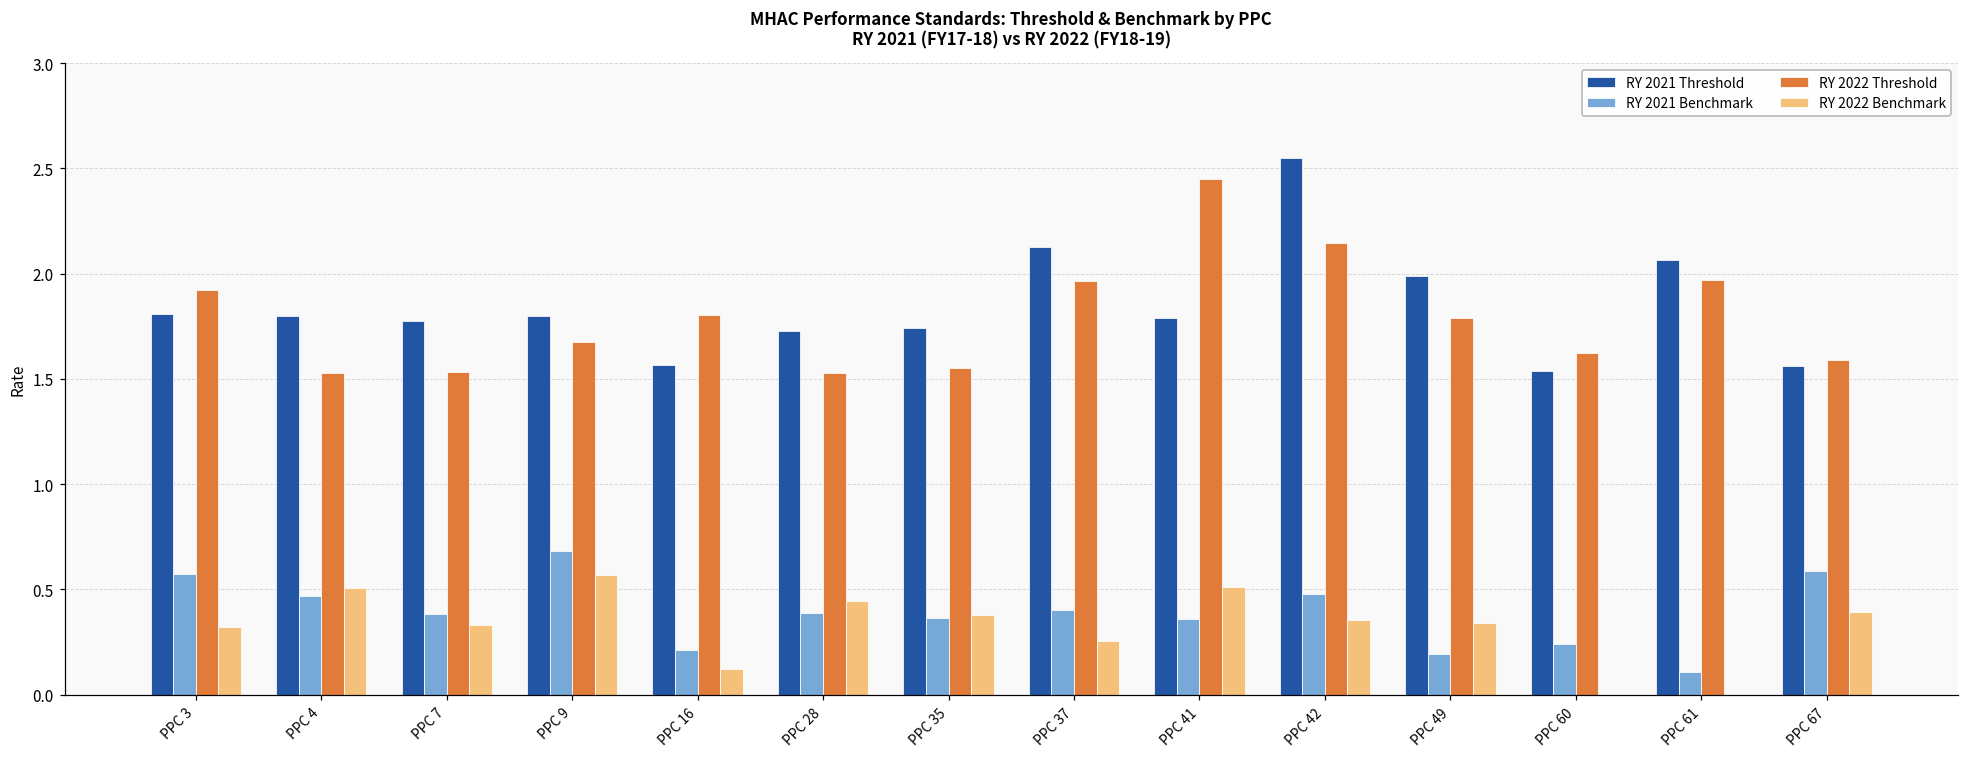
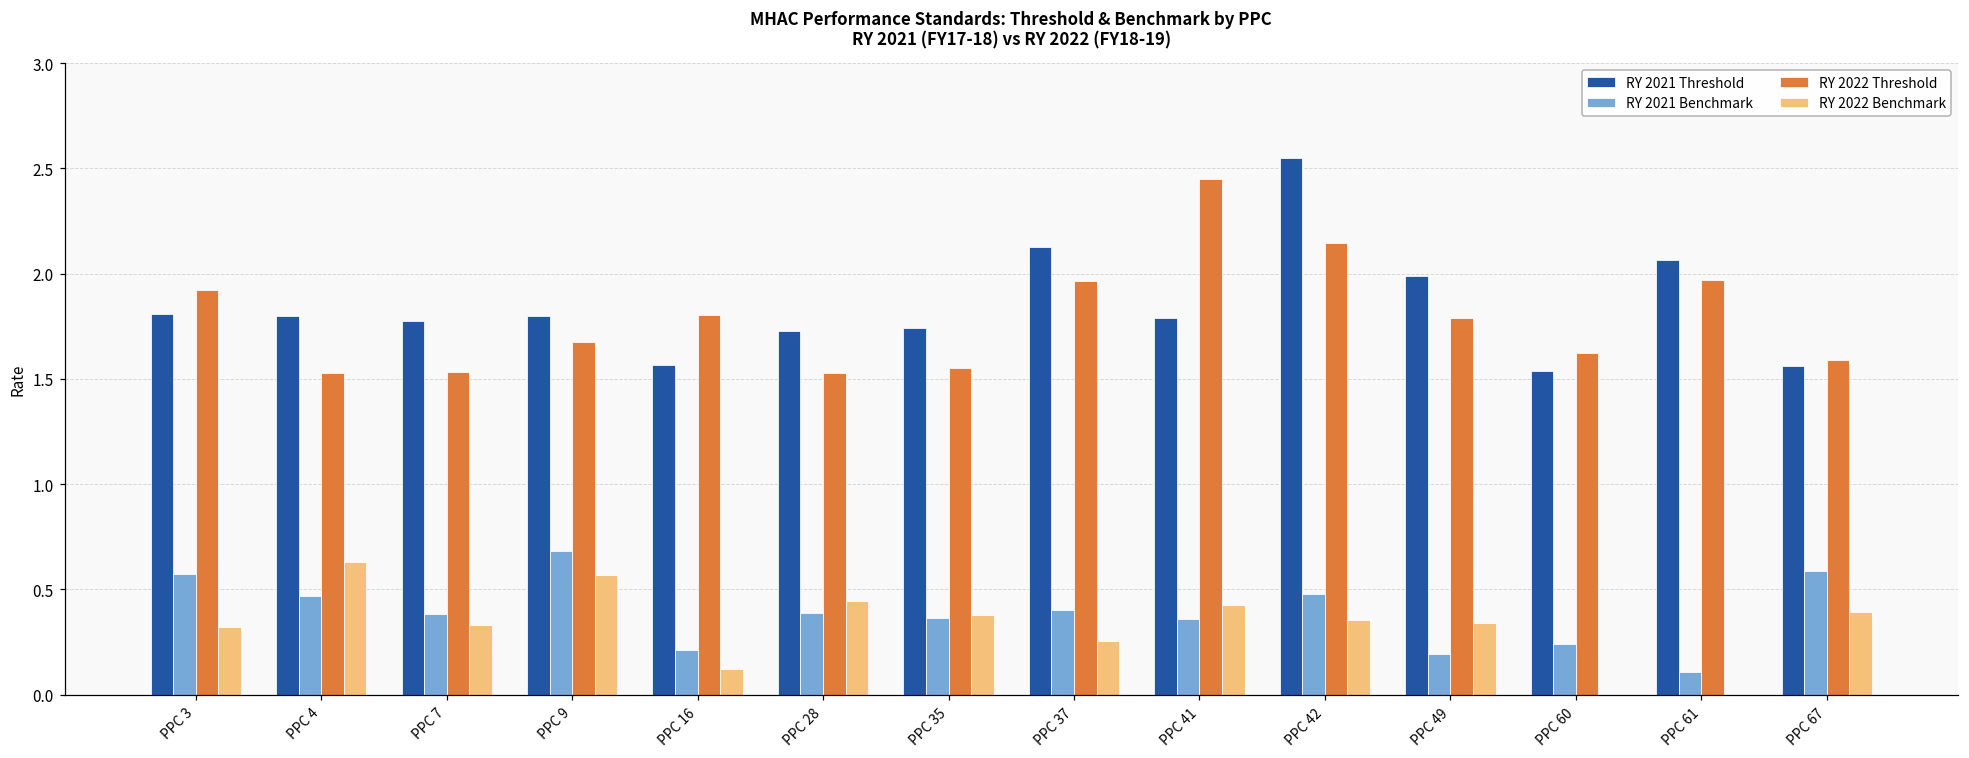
  {
    "RY 2021 Threshold": {
      "PPC 3": 1.81,
      "PPC 4": 1.80,
      "PPC 7": 1.78,
      "PPC 9": 1.80,
      "PPC 16": 1.57,
      "PPC 28": 1.73,
      "PPC 35": 1.74,
      "PPC 37": 2.13,
      "PPC 41": 1.79,
      "PPC 42": 2.55,
      "PPC 49": 1.99,
      "PPC 60": 1.54,
      "PPC 61": 2.06,
      "PPC 67": 1.56
    },
    "RY 2021 Benchmark": {
      "PPC 3": 0.58,
      "PPC 4": 0.47,
      "PPC 7": 0.38,
      "PPC 9": 0.68,
      "PPC 16": 0.21,
      "PPC 28": 0.39,
      "PPC 35": 0.37,
      "PPC 37": 0.40,
      "PPC 41": 0.36,
      "PPC 42": 0.48,
      "PPC 49": 0.19,
      "PPC 60": 0.24,
      "PPC 61": 0.11,
      "PPC 67": 0.59
    },
    "RY 2022 Threshold": {
      "PPC 3": 1.92,
      "PPC 4": 1.53,
      "PPC 7": 1.53,
      "PPC 9": 1.68,
      "PPC 16": 1.80,
      "PPC 28": 1.53,
      "PPC 35": 1.55,
      "PPC 37": 1.97,
      "PPC 41": 2.45,
      "PPC 42": 2.15,
      "PPC 49": 1.79,
      "PPC 60": 1.62,
      "PPC 61": 1.97,
      "PPC 67": 1.59
    },
    "RY 2022 Benchmark": {
      "PPC 3": 0.32,
-     "PPC 4": 0.51,
+     "PPC 4": 0.63,
      "PPC 7": 0.33,
      "PPC 9": 0.57,
      "PPC 16": 0.12,
      "PPC 28": 0.45,
      "PPC 35": 0.38,
      "PPC 37": 0.26,
-     "PPC 41": 0.51,
+     "PPC 41": 0.43,
      "PPC 42": 0.36,
      "PPC 49": 0.34,
      "PPC 60": 0.00,
      "PPC 61": 0.00,
      "PPC 67": 0.39
    }
  }
